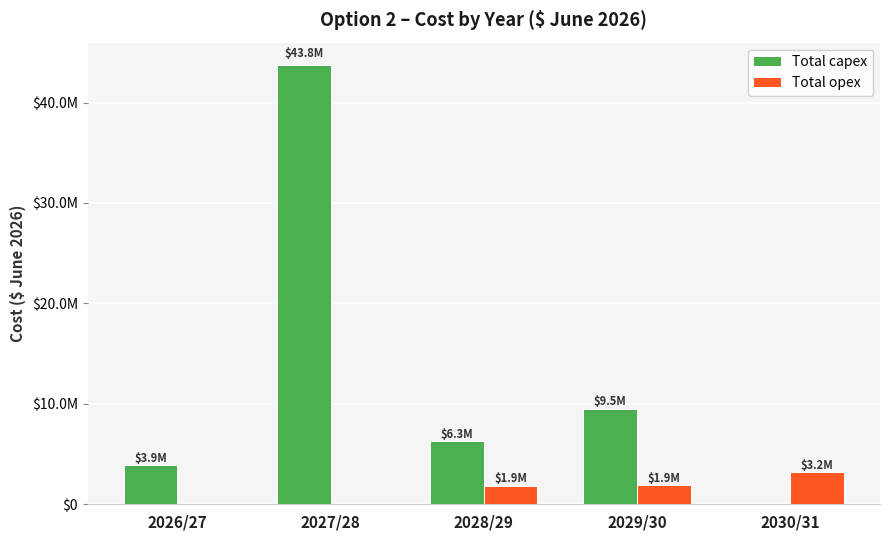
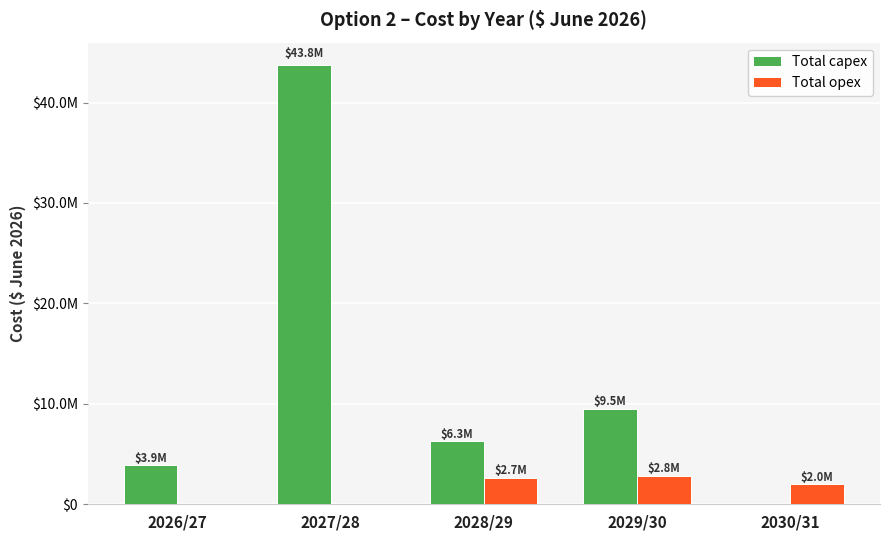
  {
    "Total capex": {
      "2026/27": "$3.9M",
      "2027/28": "$43.8M",
      "2028/29": "$6.3M",
      "2029/30": "$9.5M"
    },
    "Total opex": {
-     "2028/29": "$1.9M",
-     "2029/30": "$1.9M",
-     "2030/31": "$3.2M"
+     "2028/29": "$2.7M",
+     "2029/30": "$2.8M",
+     "2030/31": "$2.0M"
    }
  }
